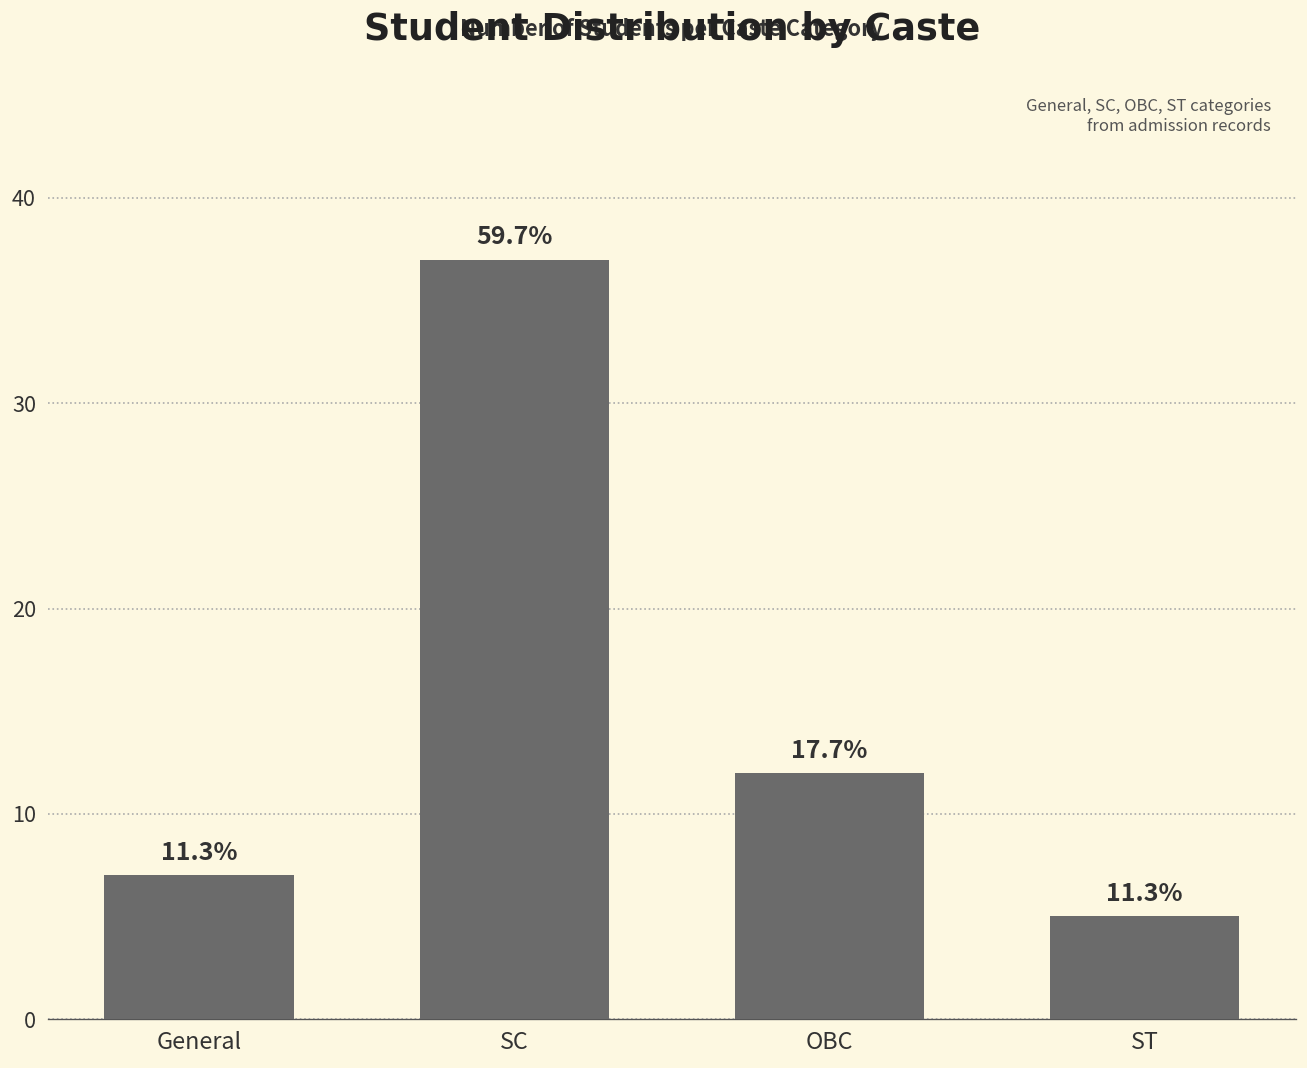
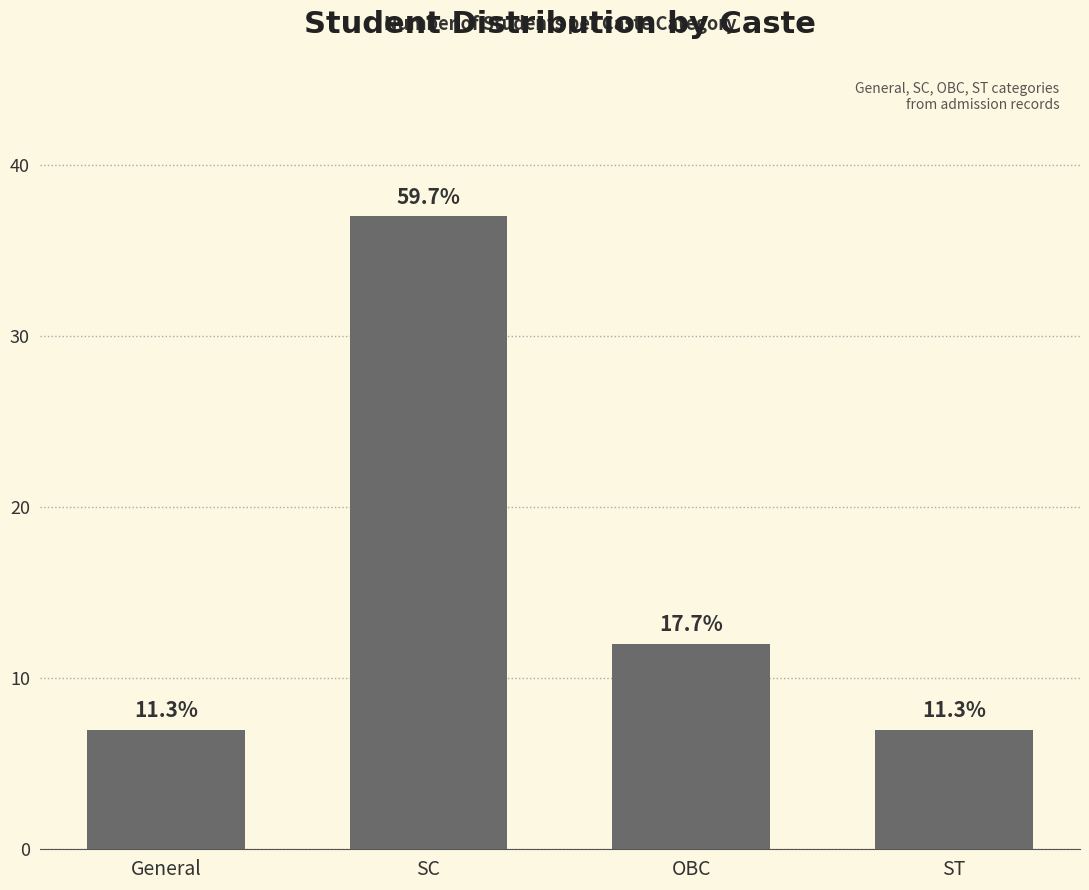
  {
-   "ST": 5
+   "ST": 7
  }
